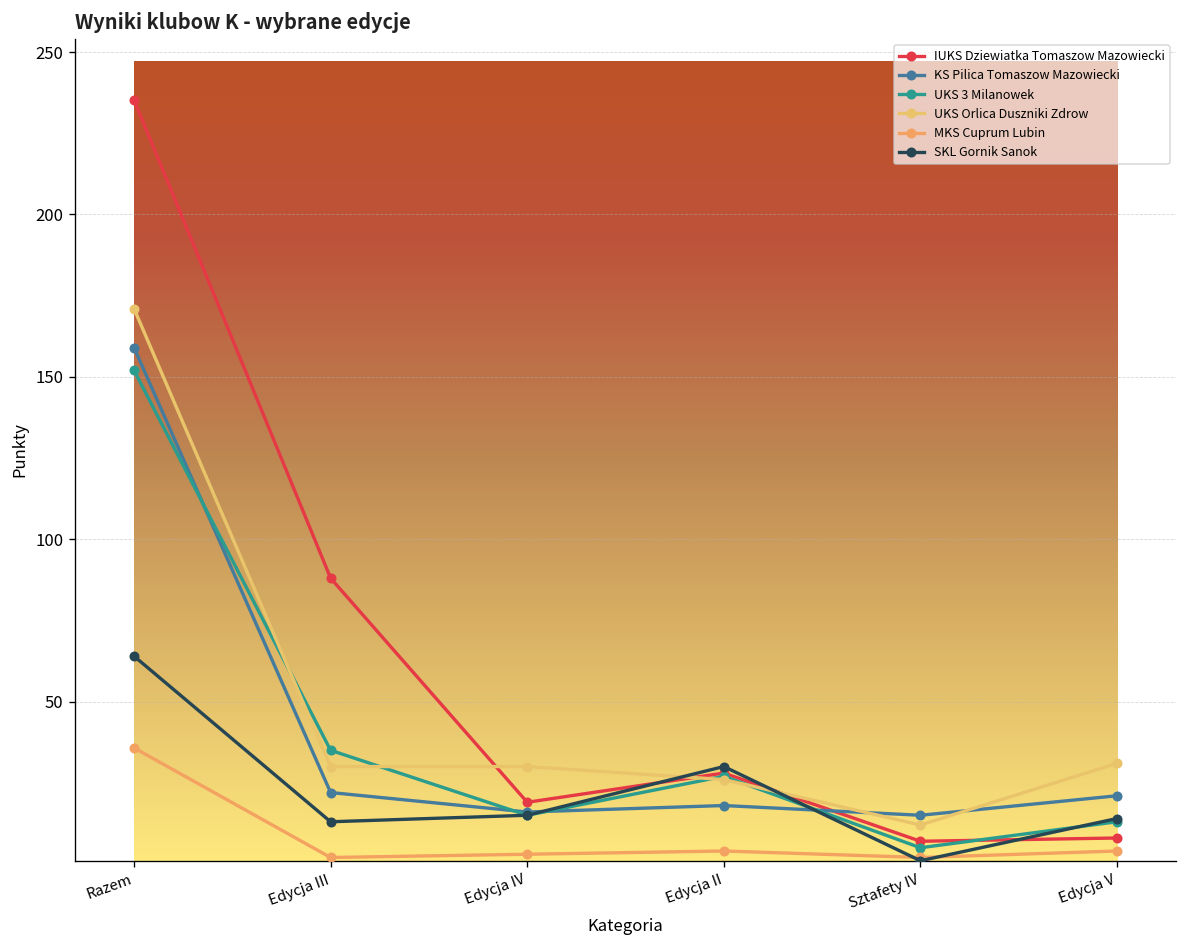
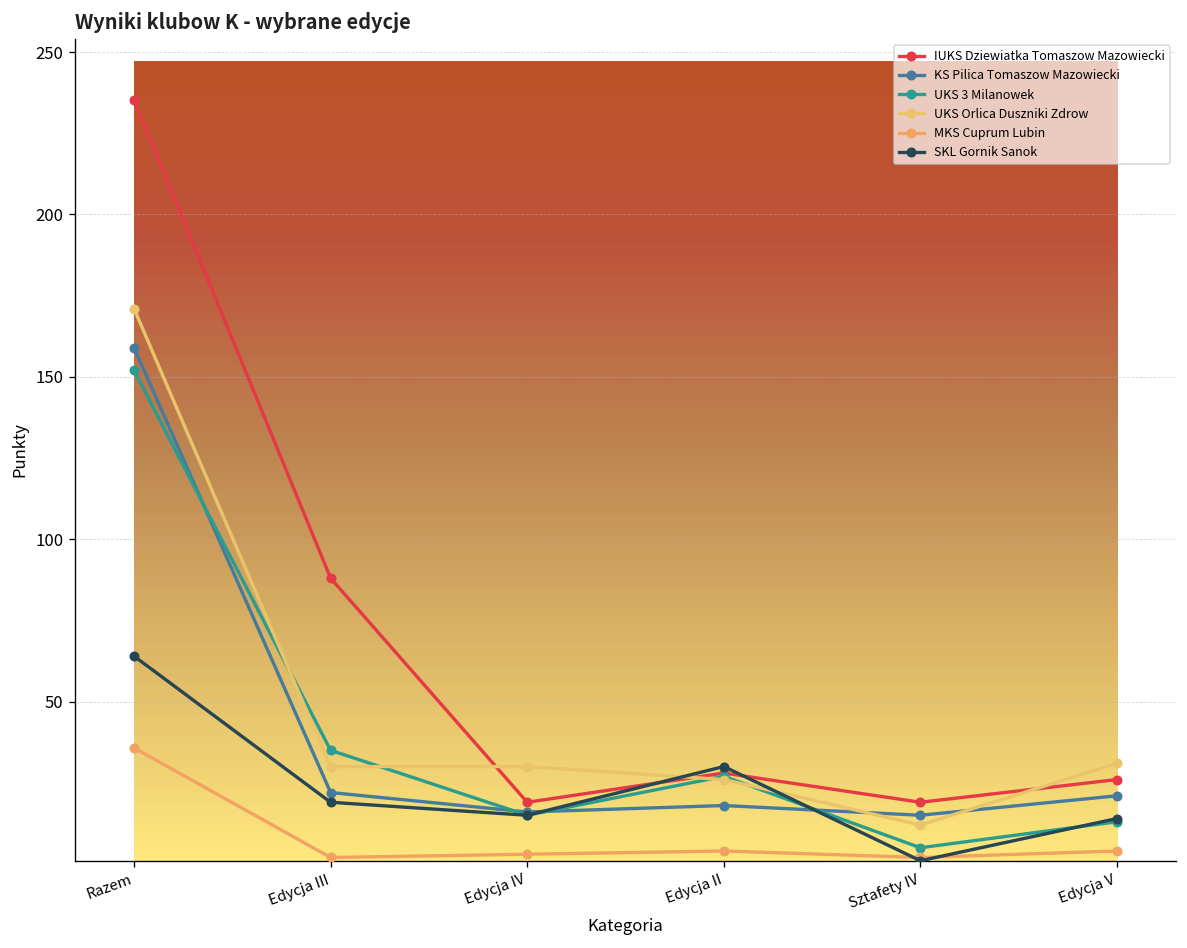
  {
    "IUKS Dziewiatka Tomaszow Mazowiecki": {
      "Razem": 235,
      "Edycja III": 88,
      "Edycja IV": 19,
      "Edycja II": 28,
-     "Sztafety IV": 7,
-     "Edycja V": 8
+     "Sztafety IV": 19,
+     "Edycja V": 26
    },
    "SKL Gornik Sanok": {
      "Razem": 64,
-     "Edycja III": 13,
+     "Edycja III": 19,
      "Edycja II": 30,
      "Sztafety IV": 1,
      "Edycja V": 14
    }
  }
